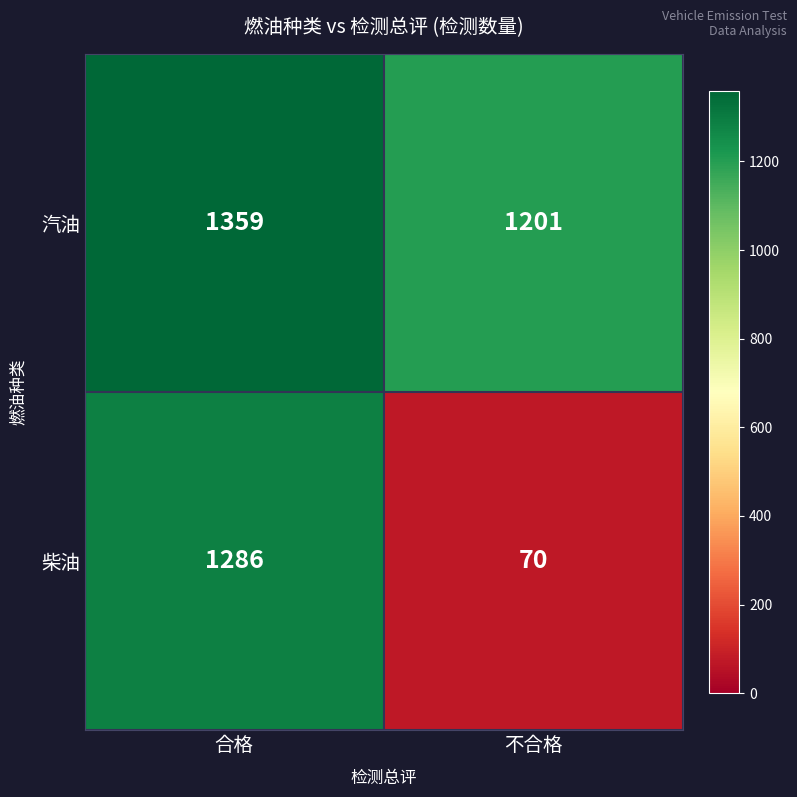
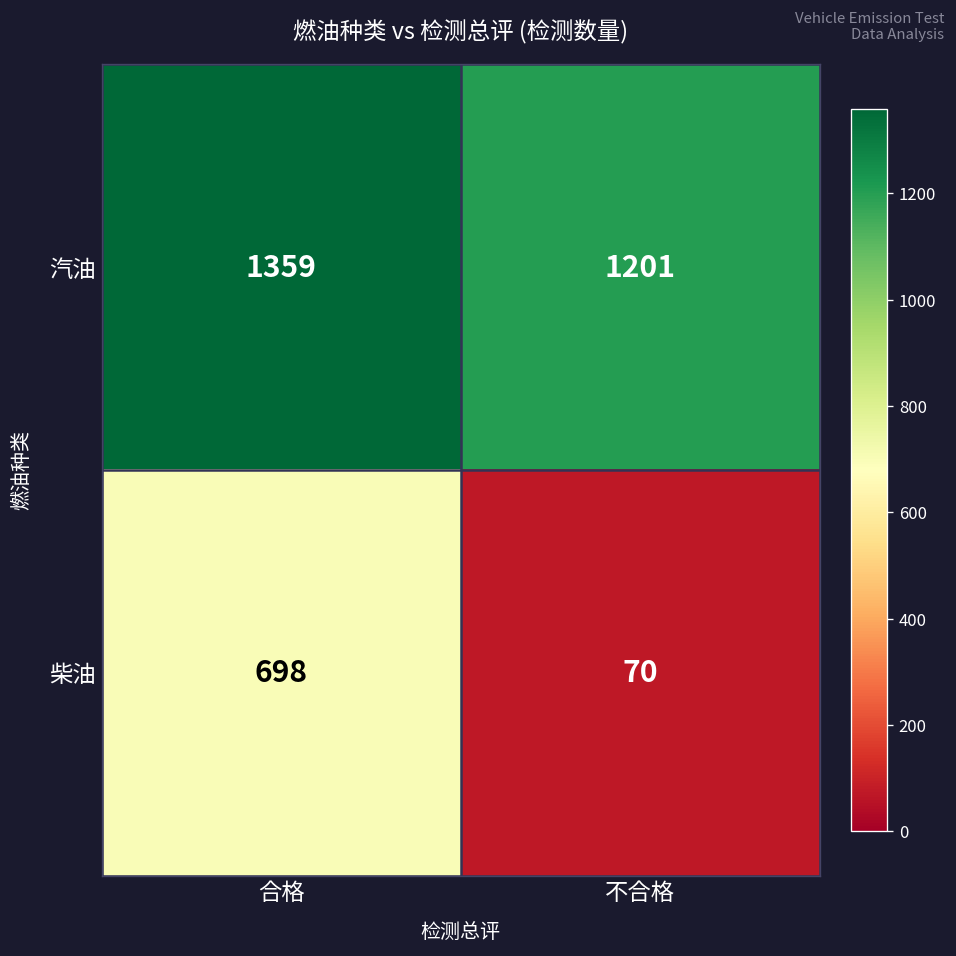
  {
    "汽油": {
      "合格": 1359,
      "不合格": 1201
    },
    "柴油": {
-     "合格": 1286,
+     "合格": 698,
      "不合格": 70
    }
  }
